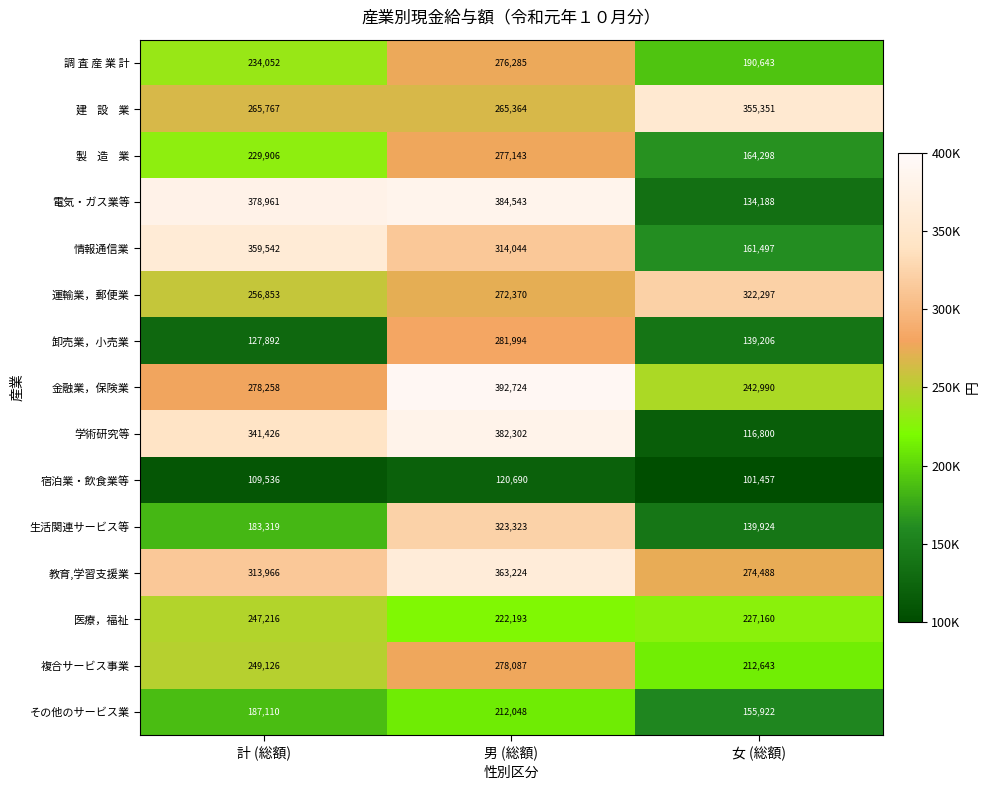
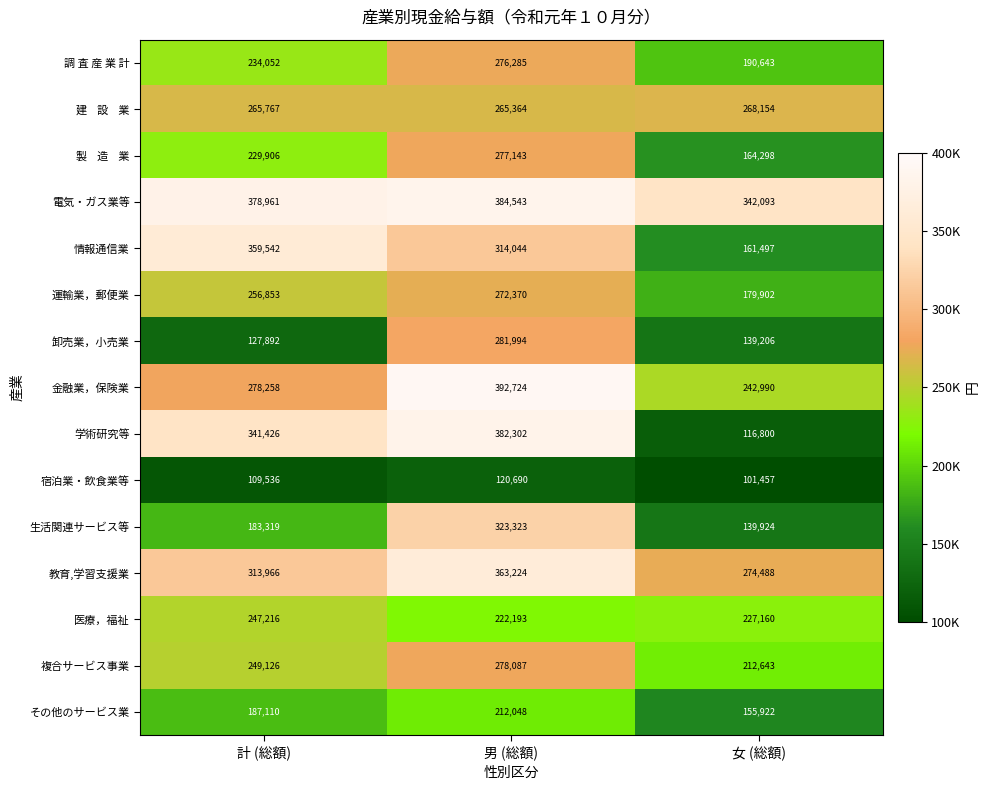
  {
    "調 査 産 業 計": {
      "計 (総額)": "234,052",
      "男 (総額)": "276,285",
      "女 (総額)": "190,643"
    },
    "建 設 業": {
      "計 (総額)": "265,767",
      "男 (総額)": "265,364",
-     "女 (総額)": "355,351"
+     "女 (総額)": "268,154"
    },
    "製 造 業": {
      "計 (総額)": "229,906",
      "男 (総額)": "277,143",
      "女 (総額)": "164,298"
    },
    "電気・ガス業等": {
      "計 (総額)": "378,961",
      "男 (総額)": "384,543",
-     "女 (総額)": "134,188"
+     "女 (総額)": "342,093"
    },
    "情報通信業": {
      "計 (総額)": "359,542",
      "男 (総額)": "314,044",
      "女 (総額)": "161,497"
    },
    "運輸業，郵便業": {
      "計 (総額)": "256,853",
      "男 (総額)": "272,370",
-     "女 (総額)": "322,297"
+     "女 (総額)": "179,902"
    },
    "卸売業，小売業": {
      "計 (総額)": "127,892",
      "男 (総額)": "281,994",
      "女 (総額)": "139,206"
    },
    "金融業，保険業": {
      "計 (総額)": "278,258",
      "男 (総額)": "392,724",
      "女 (総額)": "242,990"
    },
    "学術研究等": {
      "計 (総額)": "341,426",
      "男 (総額)": "382,302",
      "女 (総額)": "116,800"
    },
    "宿泊業・飲食業等": {
      "計 (総額)": "109,536",
      "男 (総額)": "120,690",
      "女 (総額)": "101,457"
    },
    "生活関連サービス等": {
      "計 (総額)": "183,319",
      "男 (総額)": "323,323",
      "女 (総額)": "139,924"
    },
    "教育,学習支援業": {
      "計 (総額)": "313,966",
      "男 (総額)": "363,224",
      "女 (総額)": "274,488"
    },
    "医療，福祉": {
      "計 (総額)": "247,216",
      "男 (総額)": "222,193",
      "女 (総額)": "227,160"
    },
    "複合サービス事業": {
      "計 (総額)": "249,126",
      "男 (総額)": "278,087",
      "女 (総額)": "212,643"
    },
    "その他のサービス業": {
      "計 (総額)": "187,110",
      "男 (総額)": "212,048",
      "女 (総額)": "155,922"
    }
  }
